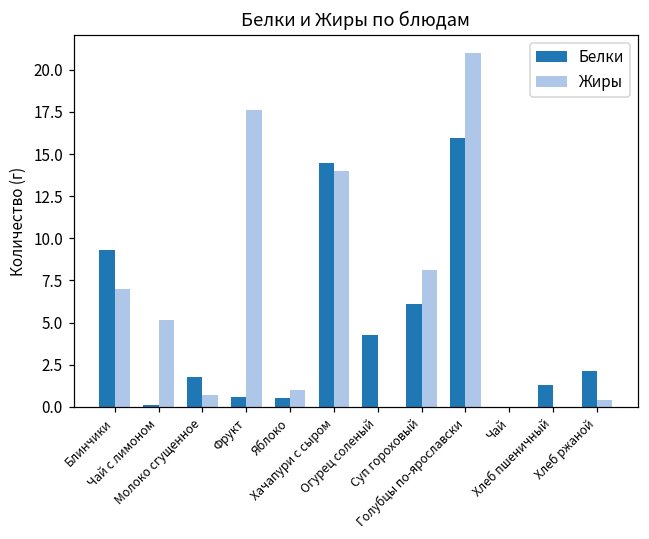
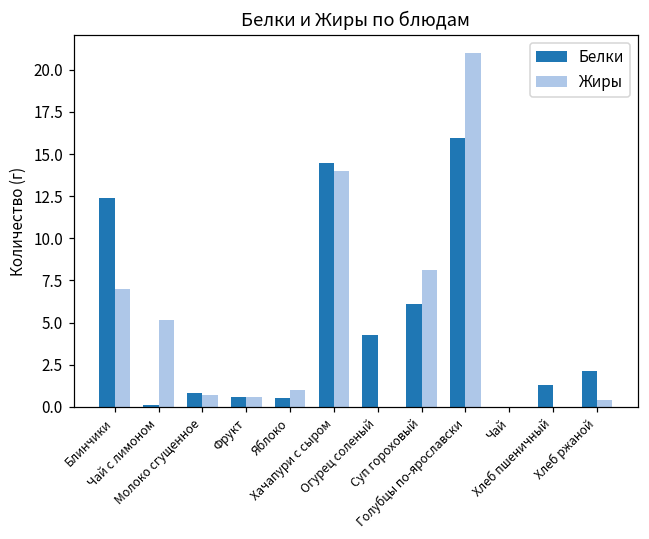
  {
    "Белки": {
-     "Блинчики": 9.3,
-     "Молоко сгущенное": 1.8,
+     "Блинчики": 12.4,
+     "Молоко сгущенное": 0.8,
      "Фрукт": 0.6,
      "Яблоко": 0.5,
      "Хачапури с сыром": 14.5,
      "Огурец соленый": 4.3,
      "Суп гороховый": 6.1,
      "Голубцы по-ярославски": 15.9,
      "Чай": 0.0,
      "Хлеб пшеничный": 1.3,
      "Хлеб ржаной": 2.2
    },
    "Жиры": {
      "Блинчики": 7.0,
      "Чай с лимоном": 5.2,
      "Молоко сгущенное": 0.7,
-     "Фрукт": 17.6,
+     "Фрукт": 0.6,
      "Яблоко": 1.0,
      "Хачапури с сыром": 14.0,
      "Огурец соленый": 0.0,
      "Суп гороховый": 8.1,
      "Голубцы по-ярославски": 21.0,
      "Чай": 0.0,
      "Хлеб пшеничный": 0.0,
      "Хлеб ржаной": 0.4
    }
  }
